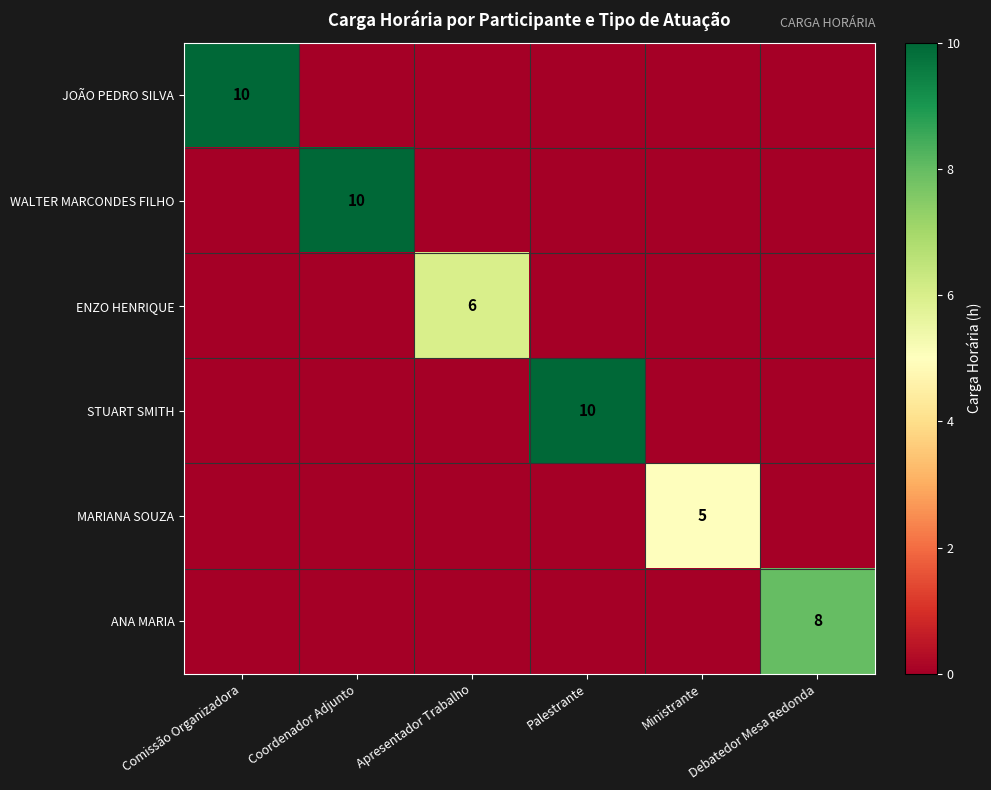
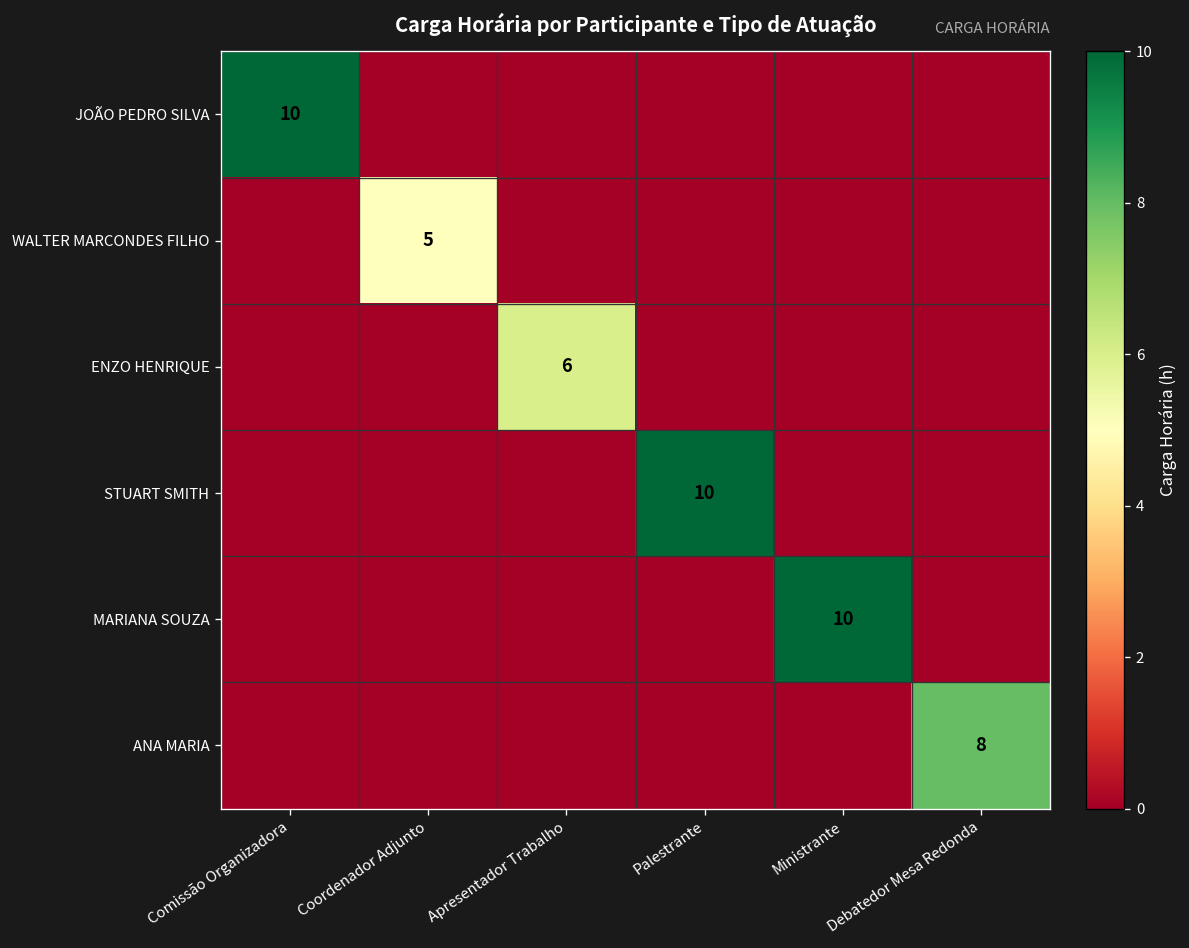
  {
    "JOÃO PEDRO SILVA": {
      "Comissão Organizadora": 10
    },
    "WALTER MARCONDES FILHO": {
-     "Coordenador Adjunto": 10
+     "Coordenador Adjunto": 5
    },
    "ENZO HENRIQUE": {
      "Apresentador Trabalho": 6
    },
    "STUART SMITH": {
      "Palestrante": 10
    },
    "MARIANA SOUZA": {
-     "Ministrante": 5
+     "Ministrante": 10
    },
    "ANA MARIA": {
      "Debatedor Mesa Redonda": 8
    }
  }
